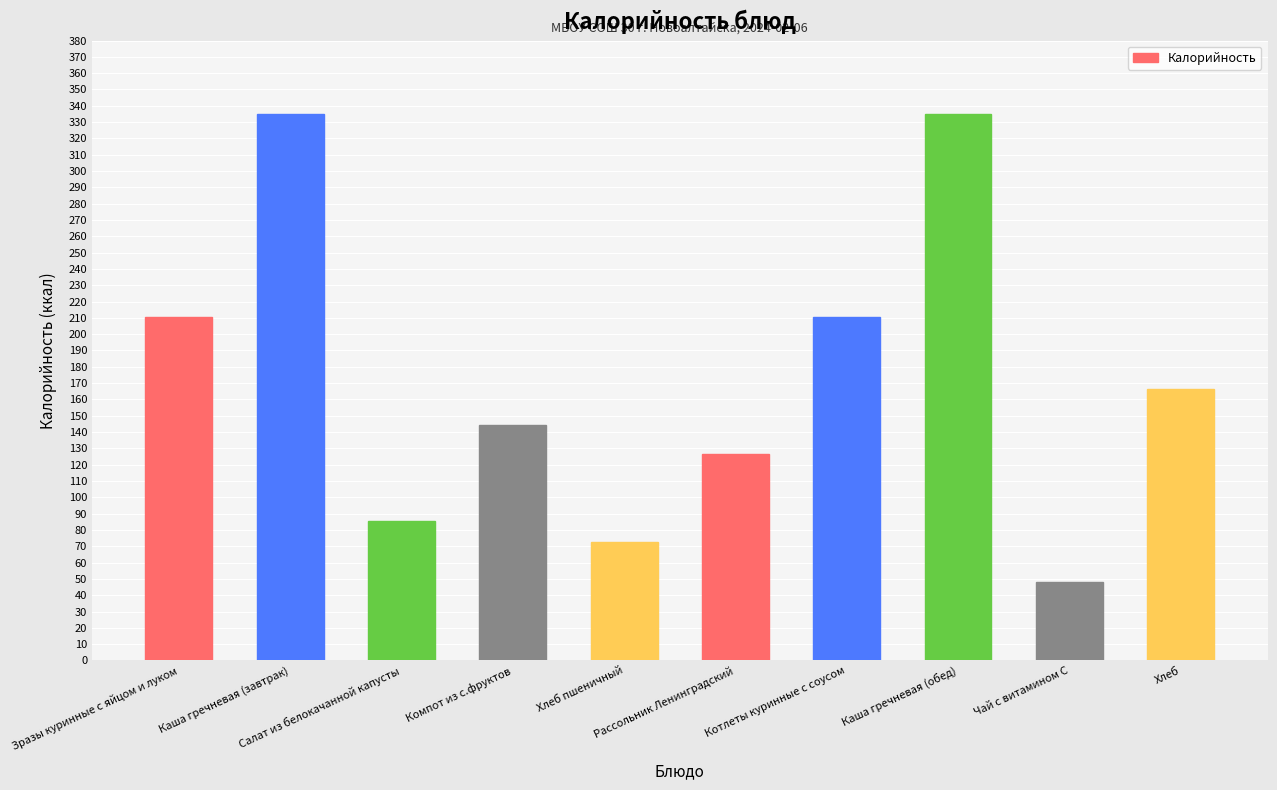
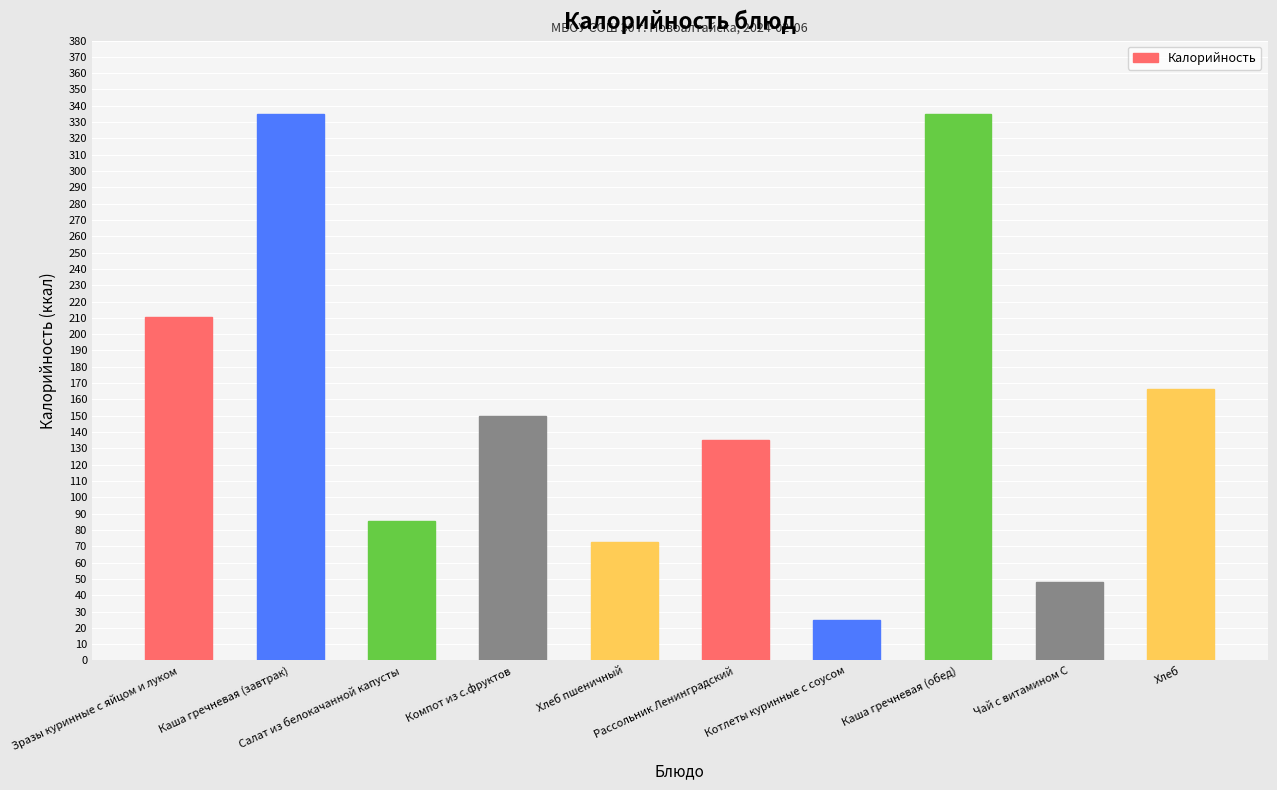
  {
    "Зразы куринные с яйцом и луком": 211,
    "Каша гречневая (завтрак)": 335,
    "Салат из белокачанной капусты": 85,
-   "Компот из с.фруктов": 144,
+   "Компот из с.фруктов": 150,
    "Хлеб пшеничный": 73,
-   "Рассольник Ленинградский": 127,
-   "Котлеты куринные с соусом": 211,
+   "Рассольник Ленинградский": 135,
+   "Котлеты куринные с соусом": 25,
    "Каша гречневая (обед)": 335,
    "Чай с витамином С": 48,
    "Хлеб": 166
  }
